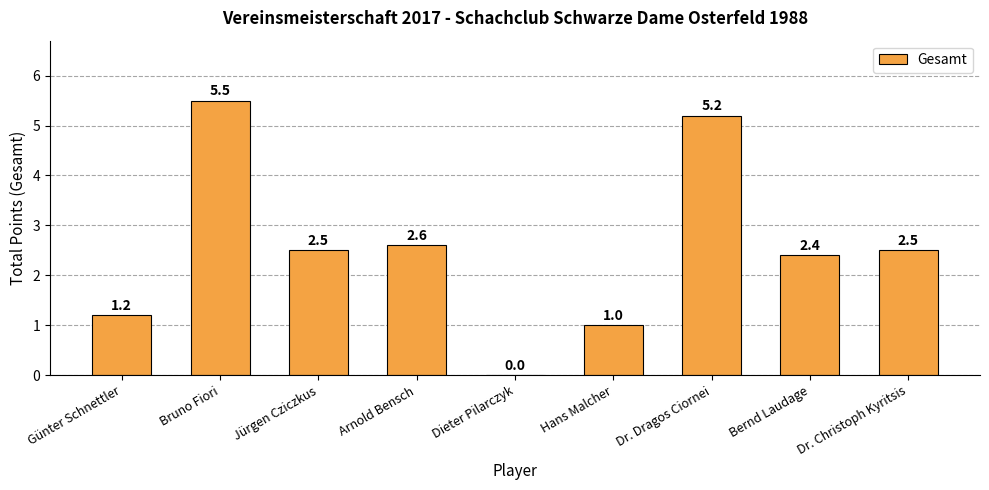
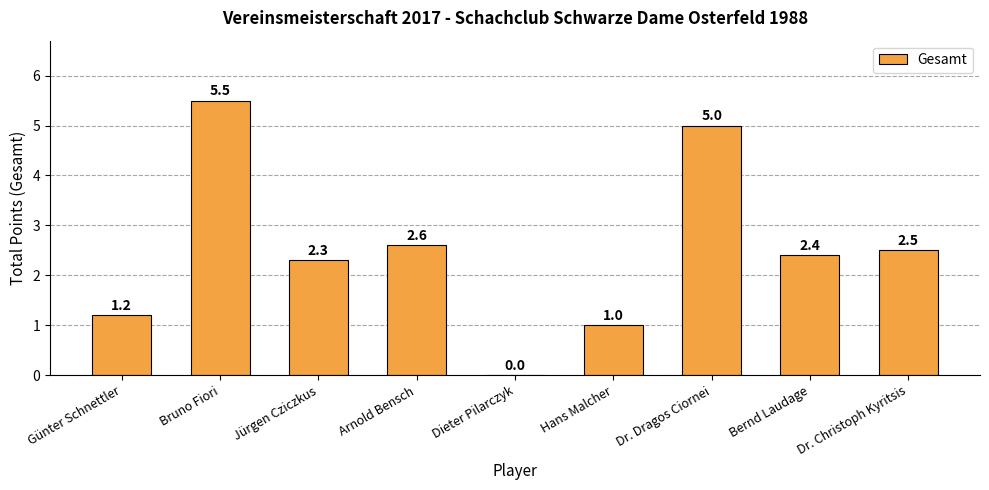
  {
    "Günter Schnettler": 1.2,
    "Bruno Fiori": 5.5,
-   "Jürgen Cziczkus": 2.5,
+   "Jürgen Cziczkus": 2.3,
    "Arnold Bensch": 2.6,
    "Dieter Pilarczyk": 0.0,
    "Hans Malcher": 1.0,
-   "Dr. Dragos Ciornei": 5.2,
+   "Dr. Dragos Ciornei": 5.0,
    "Bernd Laudage": 2.4,
    "Dr. Christoph Kyritsis": 2.5
  }
